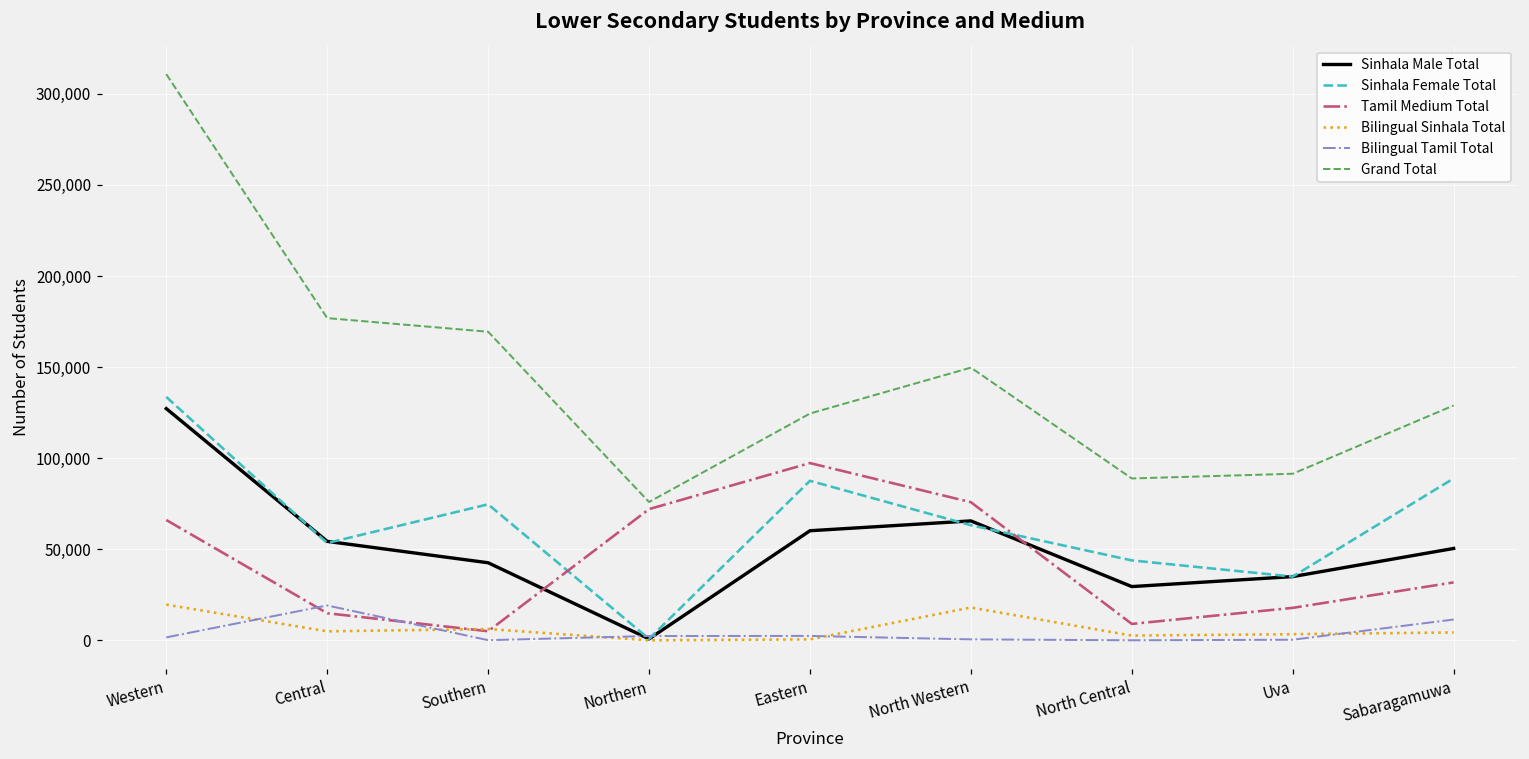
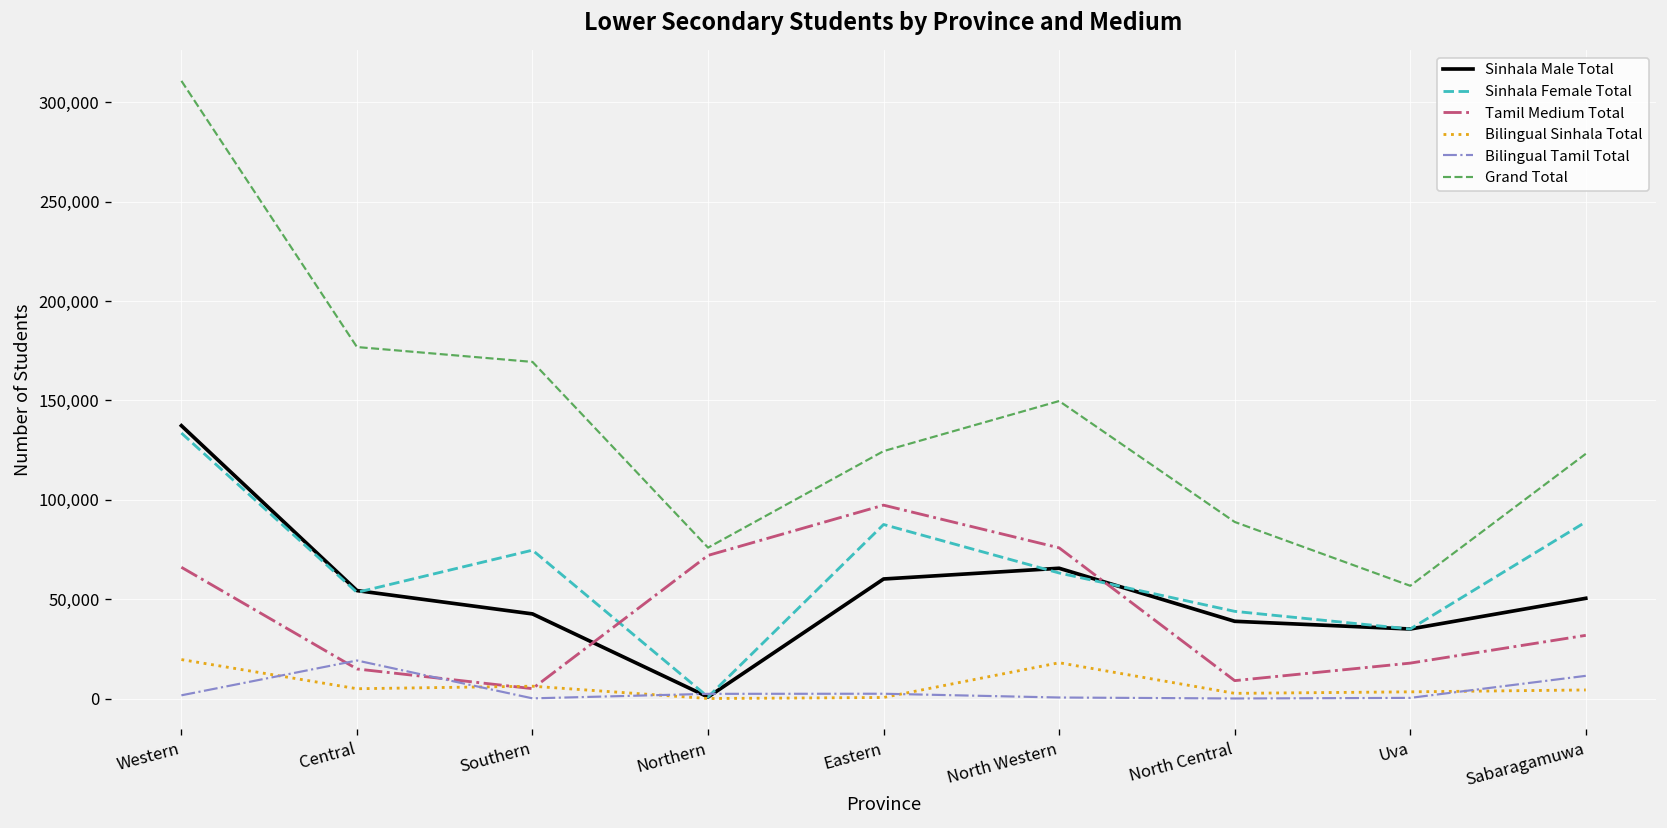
  {
    "Sinhala Male Total": {
-     "Western": "127,000",
+     "Western": "137,000",
      "Southern": "43,000",
      "Eastern": "60,000",
      "North Western": "66,000",
-     "North Central": "29,000",
+     "North Central": "39,000",
      "Sabaragamuwa": "50,000"
    },
    "Sinhala Female Total": {
      "Western": "134,000",
      "Southern": "75,000",
      "Eastern": "88,000",
      "North Western": "63,000",
      "North Central": "44,000",
      "Sabaragamuwa": "89,000"
    },
    "Tamil Medium Total": {
      "Western": "66,000",
      "Central": "15,000",
      "Northern": "72,000",
      "Eastern": "97,000",
      "North Western": "76,000",
      "North Central": "9,000",
      "Uva": "18,000",
      "Sabaragamuwa": "32,000"
    },
    "Bilingual Sinhala Total": {
      "Western": "20,000",
      "Central": "5,000",
      "Eastern": "1,000",
      "North Western": "18,000",
      "North Central": "3,000",
      "Uva": "3,000",
      "Sabaragamuwa": "4,000"
    },
    "Bilingual Tamil Total": {
      "Western": "2,000",
      "Central": "19,000",
      "Southern": "0",
      "Northern": "2,000",
      "Eastern": "2,000",
      "North Western": "1,000",
      "North Central": "0",
      "Uva": "0",
      "Sabaragamuwa": "11,000"
    },
    "Grand Total": {
      "Western": "311,000",
      "Central": "177,000",
      "Southern": "169,000",
      "Northern": "76,000",
      "Eastern": "124,000",
      "North Western": "150,000",
      "North Central": "89,000",
-     "Uva": "91,000",
-     "Sabaragamuwa": "129,000"
+     "Uva": "57,000",
+     "Sabaragamuwa": "123,000"
    }
  }
